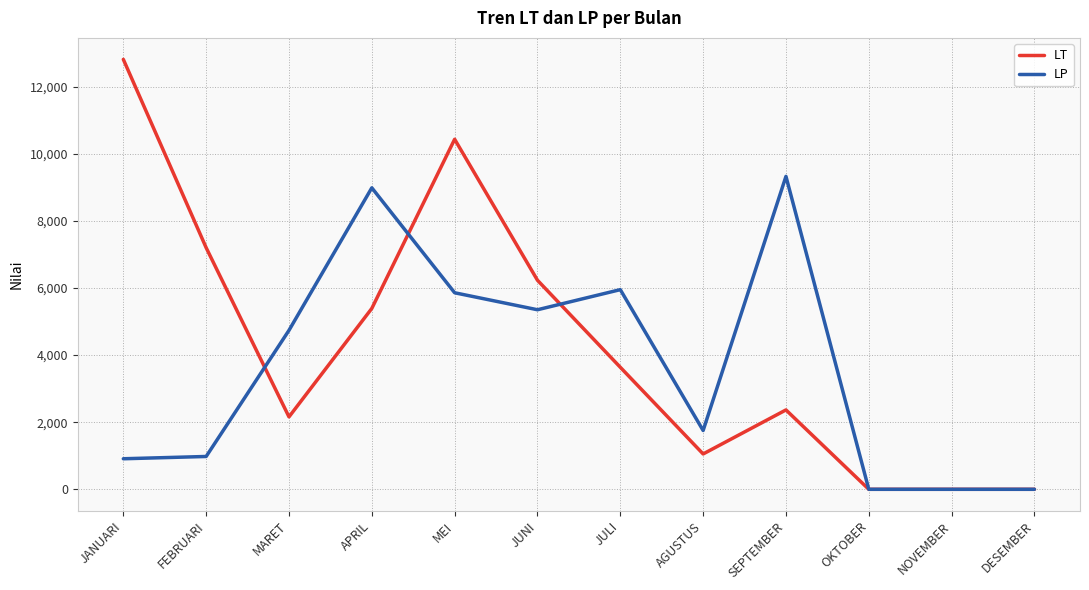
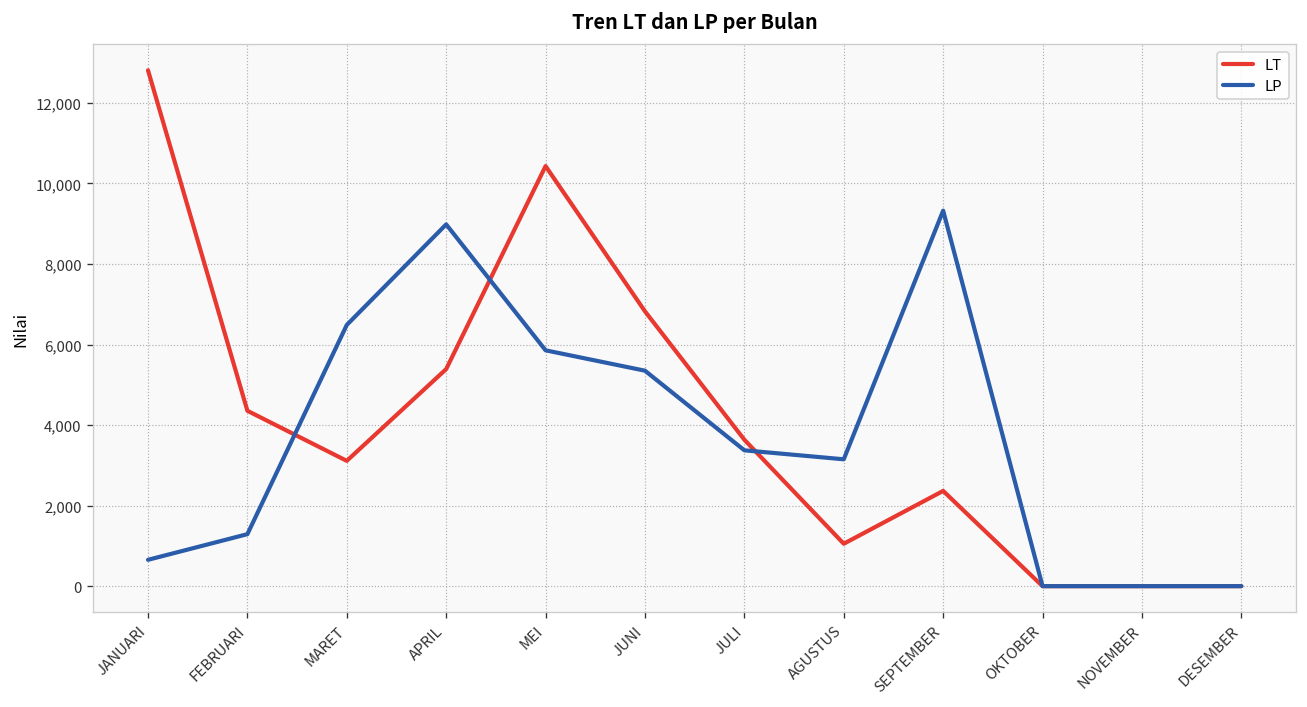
  {
    "LT": {
      "JANUARI": "12,800",
-     "FEBRUARI": "7,200",
-     "MARET": "2,200",
+     "FEBRUARI": "4,400",
+     "MARET": "3,100",
      "APRIL": "5,400",
      "MEI": "10,400",
-     "JUNI": "6,200",
+     "JUNI": "6,800",
      "JULI": "3,600",
      "AGUSTUS": "1,100",
      "SEPTEMBER": "2,400"
    },
    "LP": {
-     "JANUARI": "900",
-     "FEBRUARI": "1,000",
-     "MARET": "4,700",
+     "JANUARI": "700",
+     "FEBRUARI": "1,300",
+     "MARET": "6,500",
      "APRIL": "9,000",
      "MEI": "5,900",
      "JUNI": "5,400",
-     "JULI": "5,900",
-     "AGUSTUS": "1,800",
+     "JULI": "3,400",
+     "AGUSTUS": "3,200",
      "SEPTEMBER": "9,300"
    }
  }
